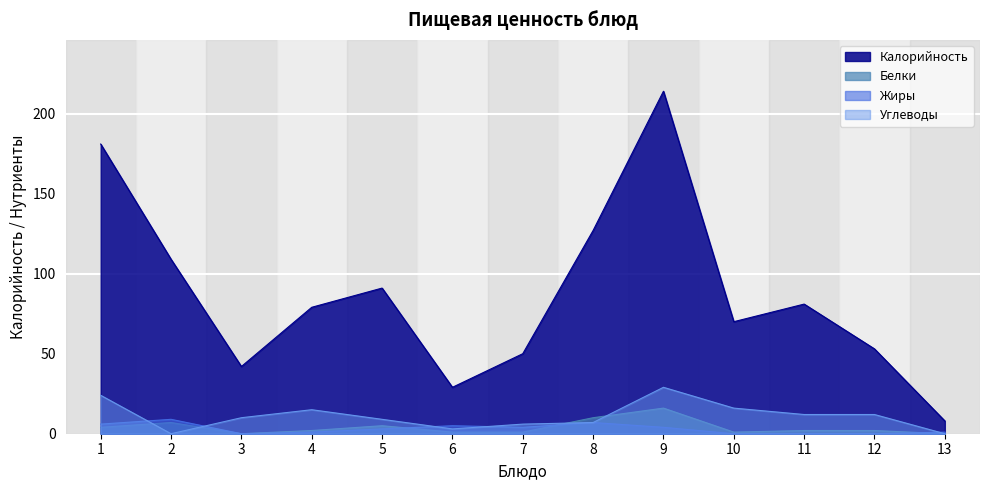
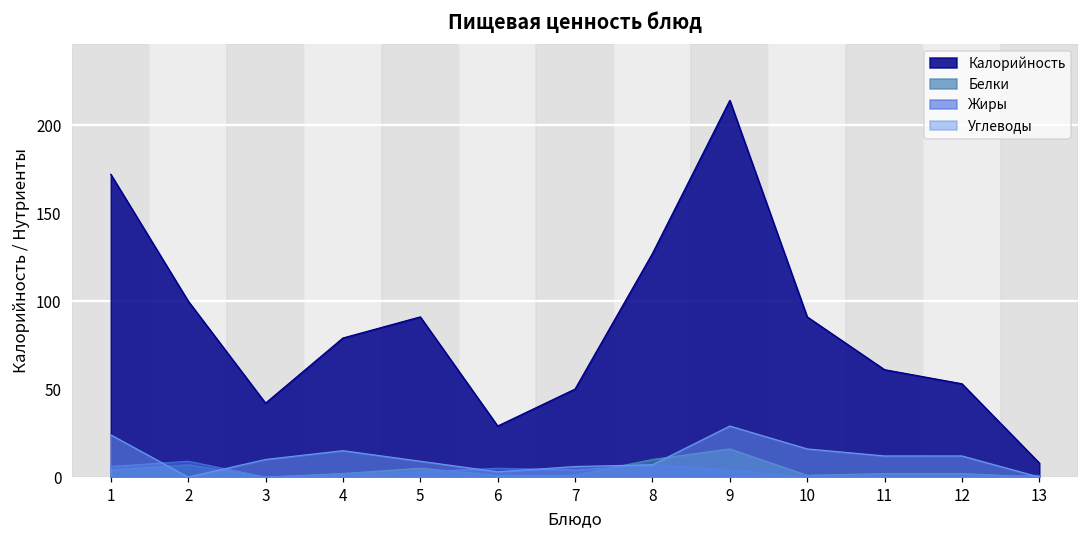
  {
    "Калорийность": {
-     "1": 181,
-     "2": 109,
+     "1": 172,
+     "2": 100,
      "3": 42,
      "4": 79,
      "5": 91,
      "6": 29,
      "7": 50,
      "8": 127,
      "9": 214,
-     "10": 70,
-     "11": 81,
+     "10": 91,
+     "11": 61,
      "12": 53,
      "13": 8
    }
  }
